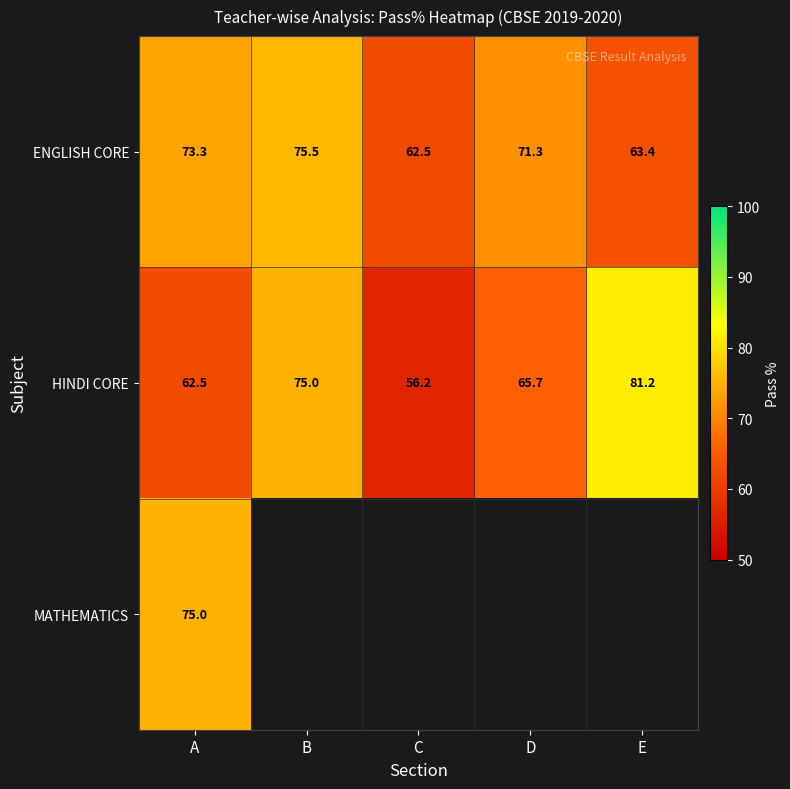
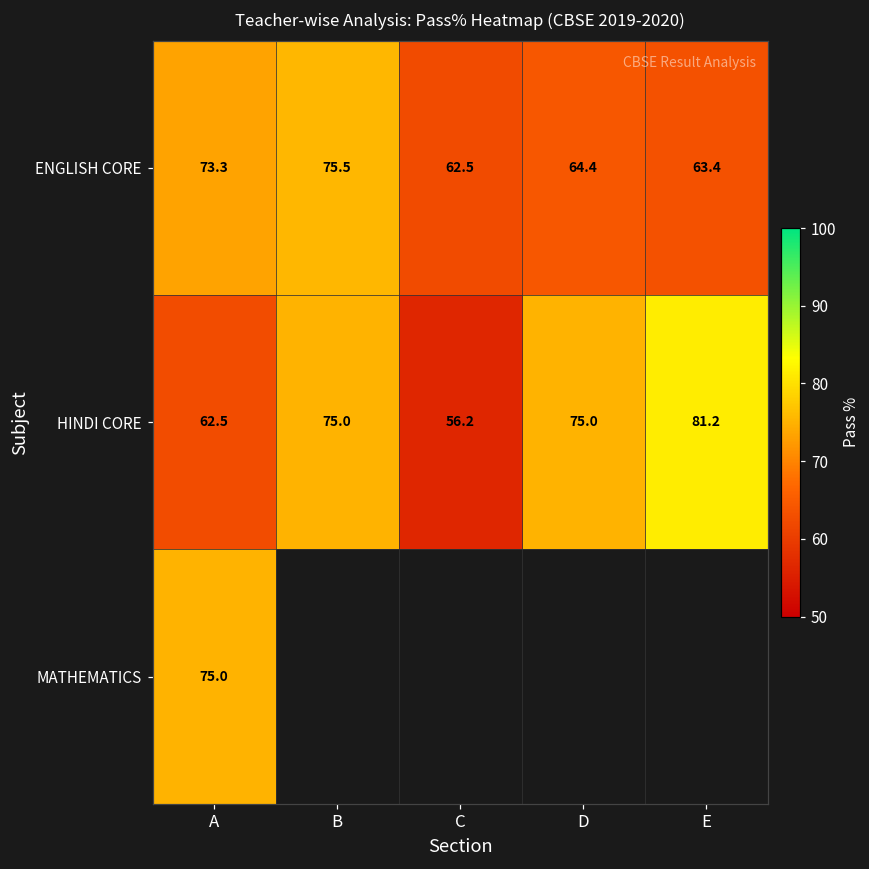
  {
    "ENGLISH CORE": {
      "A": 73.3,
      "B": 75.5,
      "C": 62.5,
-     "D": 71.3
+     "D": 64.4
    },
    "HINDI CORE": {
      "A": 62.5,
      "B": 75.0,
      "C": 56.2,
-     "D": 65.7,
+     "D": 75.0,
      "E": 81.2
    },
    "MATHEMATICS": {
      "A": 75.0
    }
  }
